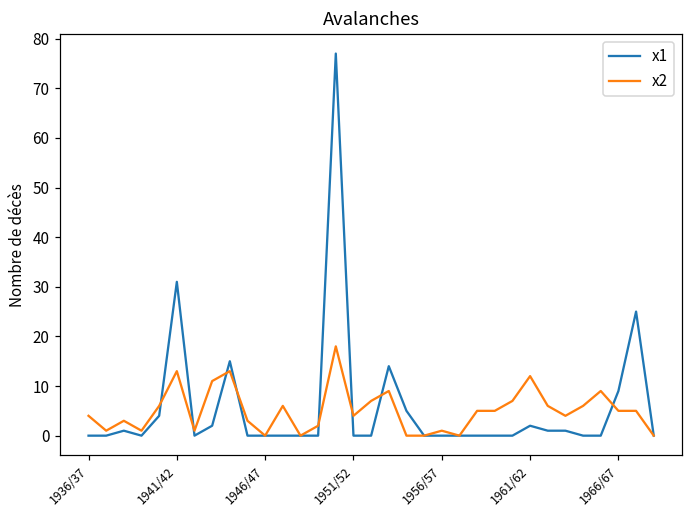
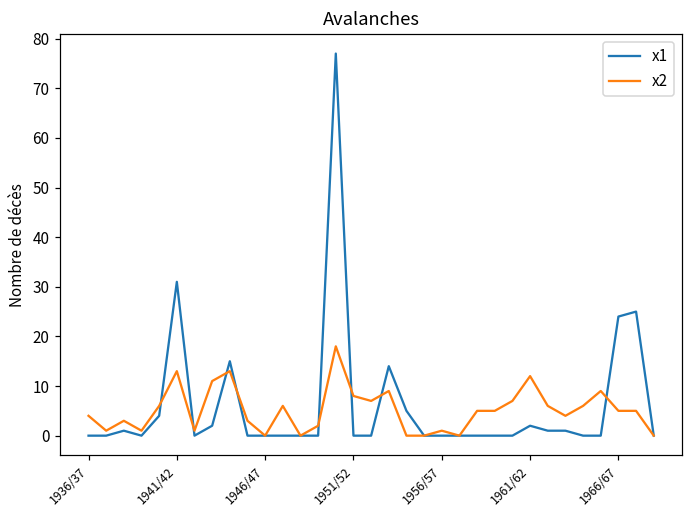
  {
    "x1": {
      "1936/37": 0,
      "1941/42": 31,
      "1951/52": 0,
      "1956/57": 0,
      "1961/62": 2,
-     "1966/67": 9
+     "1966/67": 24
    },
    "x2": {
      "1936/37": 4,
      "1941/42": 13,
-     "1951/52": 4,
+     "1951/52": 8,
      "1956/57": 1,
      "1961/62": 12,
      "1966/67": 5
    }
  }
